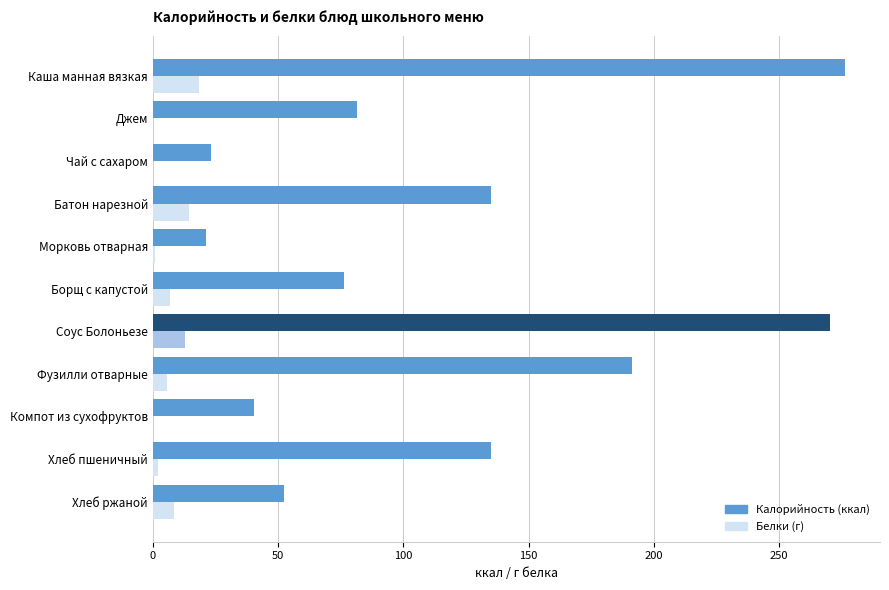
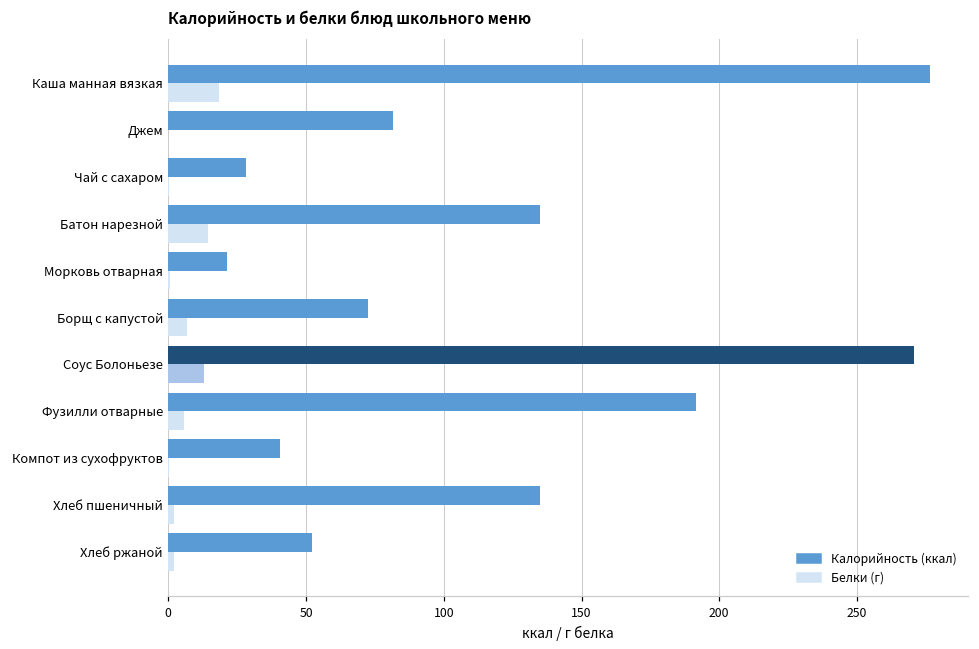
  {
    "Калорийность (ккал)": {
      "Каша манная вязкая": 276,
      "Джем": 82,
-     "Чай с сахаром": 23,
+     "Чай с сахаром": 28,
      "Батон нарезной": 135,
      "Морковь отварная": 21,
-     "Борщ с капустой": 76,
+     "Борщ с капустой": 73,
      "Соус Болоньезе": 271,
      "Фузилли отварные": 191,
      "Компот из сухофруктов": 40,
      "Хлеб пшеничный": 135,
      "Хлеб ржаной": 52
    },
    "Белки (г)": {
      "Каша манная вязкая": 18,
      "Джем": 0,
      "Батон нарезной": 14,
      "Борщ с капустой": 7,
      "Соус Болоньезе": 13,
      "Фузилли отварные": 6,
      "Хлеб пшеничный": 2,
-     "Хлеб ржаной": 8
+     "Хлеб ржаной": 2
    }
  }
